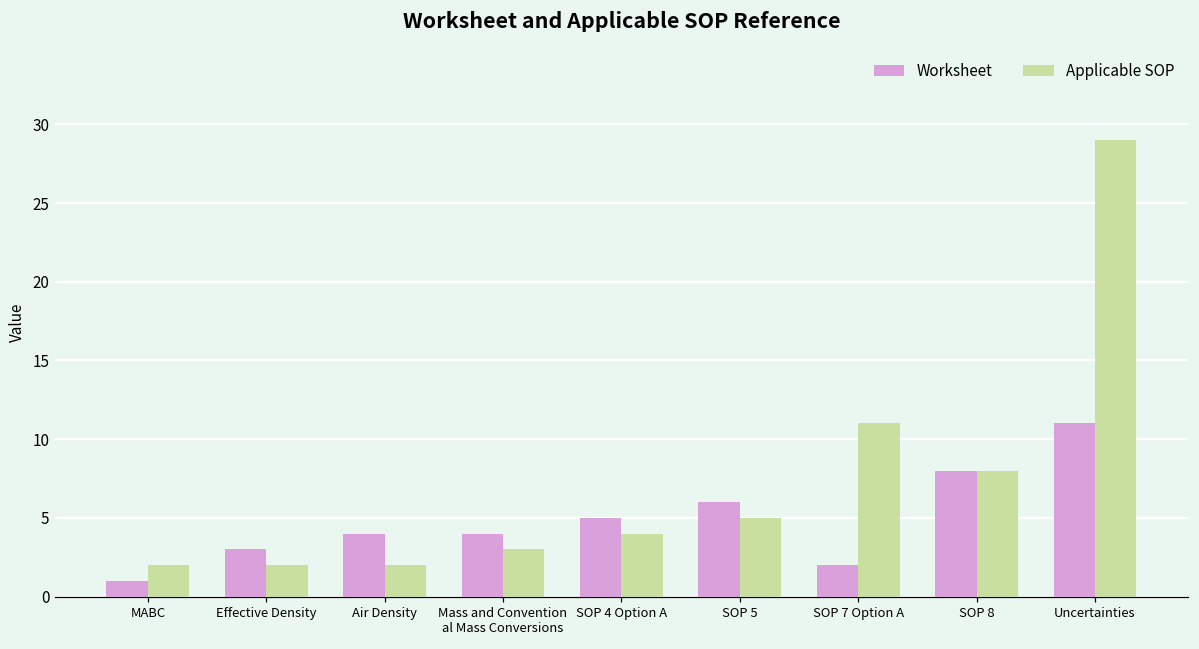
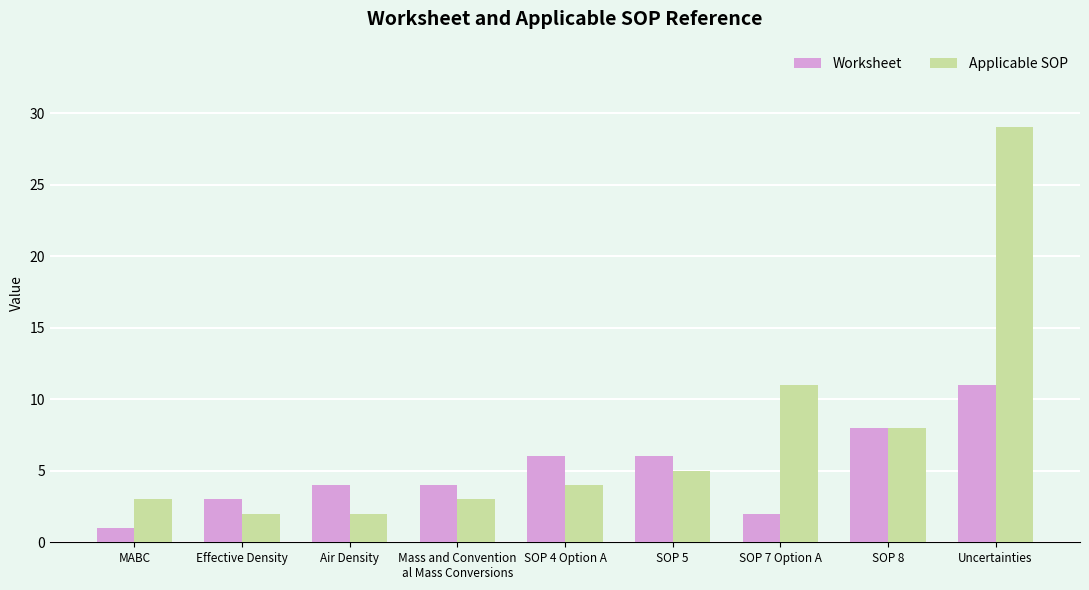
  {
    "Worksheet": {
      "MABC": 1,
      "Effective Density": 3,
      "Air Density": 4,
      "Mass and Convention al Mass Conversions": 4,
-     "SOP 4 Option A": 5,
+     "SOP 4 Option A": 6,
      "SOP 5": 6,
      "SOP 7 Option A": 2,
      "SOP 8": 8,
      "Uncertainties": 11
    },
    "Applicable SOP": {
-     "MABC": 2,
+     "MABC": 3,
      "Effective Density": 2,
      "Air Density": 2,
      "Mass and Convention al Mass Conversions": 3,
      "SOP 4 Option A": 4,
      "SOP 5": 5,
      "SOP 7 Option A": 11,
      "SOP 8": 8,
      "Uncertainties": 29
    }
  }
